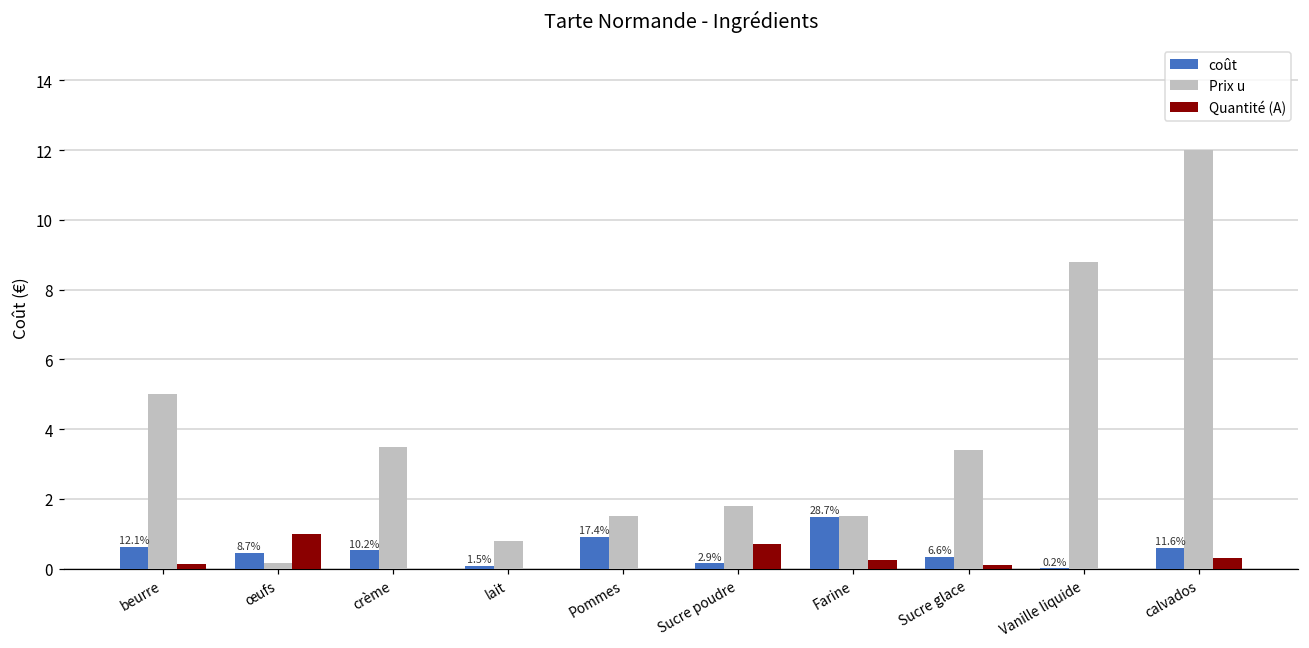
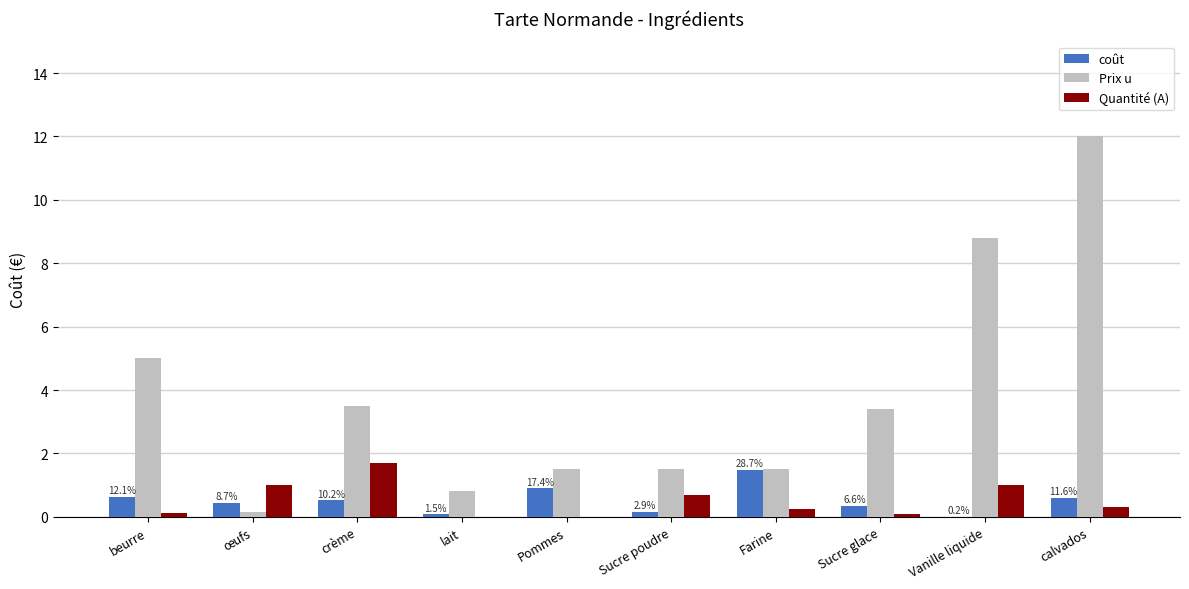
  {
    "Prix u": {
      "beurre": 5.0,
      "œufs": 0.2,
      "crème": 3.5,
      "lait": 0.8,
      "Pommes": 1.5,
-     "Sucre poudre": 1.8,
+     "Sucre poudre": 1.5,
      "Farine": 1.5,
      "Sucre glace": 3.4,
      "Vanille liquide": 8.8,
      "calvados": 12.0
    },
    "Quantité (A)": {
      "beurre": 0.1,
      "œufs": 1.0,
-     "crème": 0.0,
+     "crème": 1.7,
      "lait": 0.0,
      "Pommes": 0.0,
      "Sucre poudre": 0.7,
      "Farine": 0.3,
      "Sucre glace": 0.1,
-     "Vanille liquide": 0,
+     "Vanille liquide": 1,
      "calvados": 0.3
    }
  }
